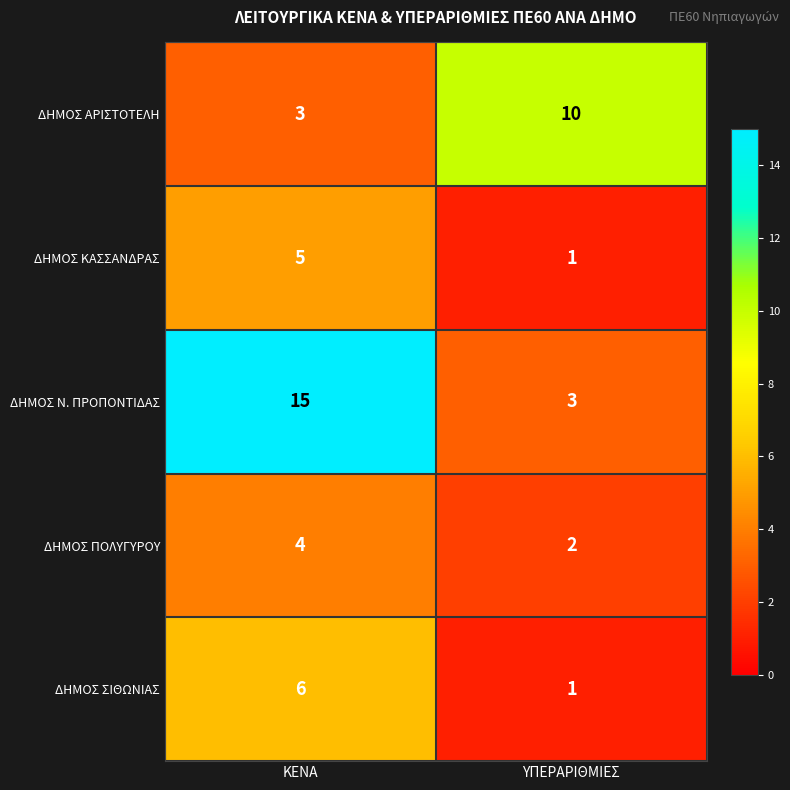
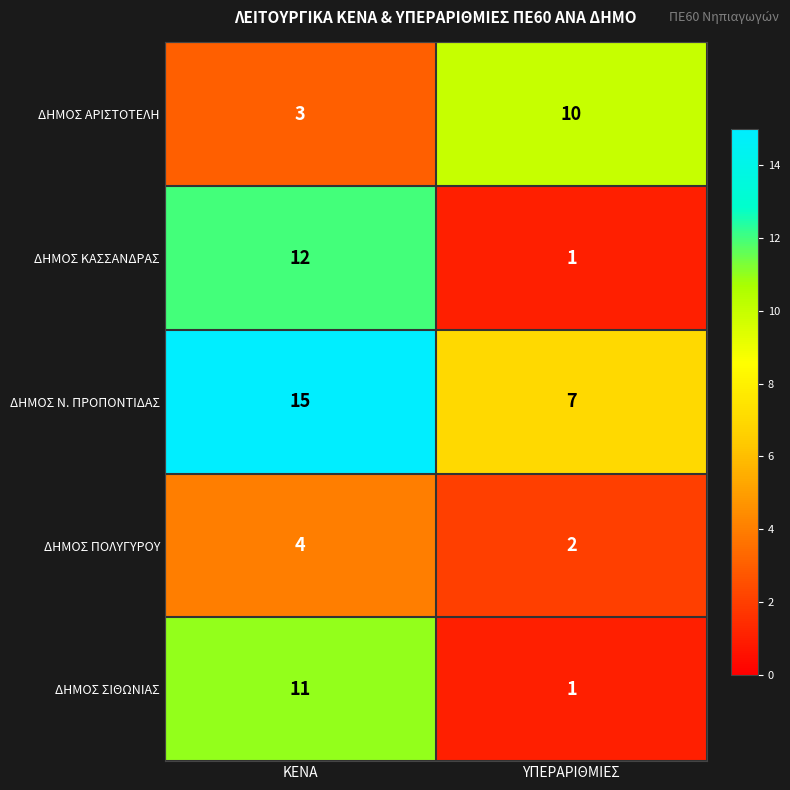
  {
    "ΔΗΜΟΣ ΑΡΙΣΤΟΤΕΛΗ": {
      "ΚΕΝΑ": 3,
      "ΥΠΕΡΑΡΙΘΜΙΕΣ": 10
    },
    "ΔΗΜΟΣ ΚΑΣΣΑΝΔΡΑΣ": {
-     "ΚΕΝΑ": 5,
+     "ΚΕΝΑ": 12,
      "ΥΠΕΡΑΡΙΘΜΙΕΣ": 1
    },
    "ΔΗΜΟΣ Ν. ΠΡΟΠΟΝΤΙΔΑΣ": {
      "ΚΕΝΑ": 15,
-     "ΥΠΕΡΑΡΙΘΜΙΕΣ": 3
+     "ΥΠΕΡΑΡΙΘΜΙΕΣ": 7
    },
    "ΔΗΜΟΣ ΠΟΛΥΓΥΡΟΥ": {
      "ΚΕΝΑ": 4,
      "ΥΠΕΡΑΡΙΘΜΙΕΣ": 2
    },
    "ΔΗΜΟΣ ΣΙΘΩΝΙΑΣ": {
-     "ΚΕΝΑ": 6,
+     "ΚΕΝΑ": 11,
      "ΥΠΕΡΑΡΙΘΜΙΕΣ": 1
    }
  }
